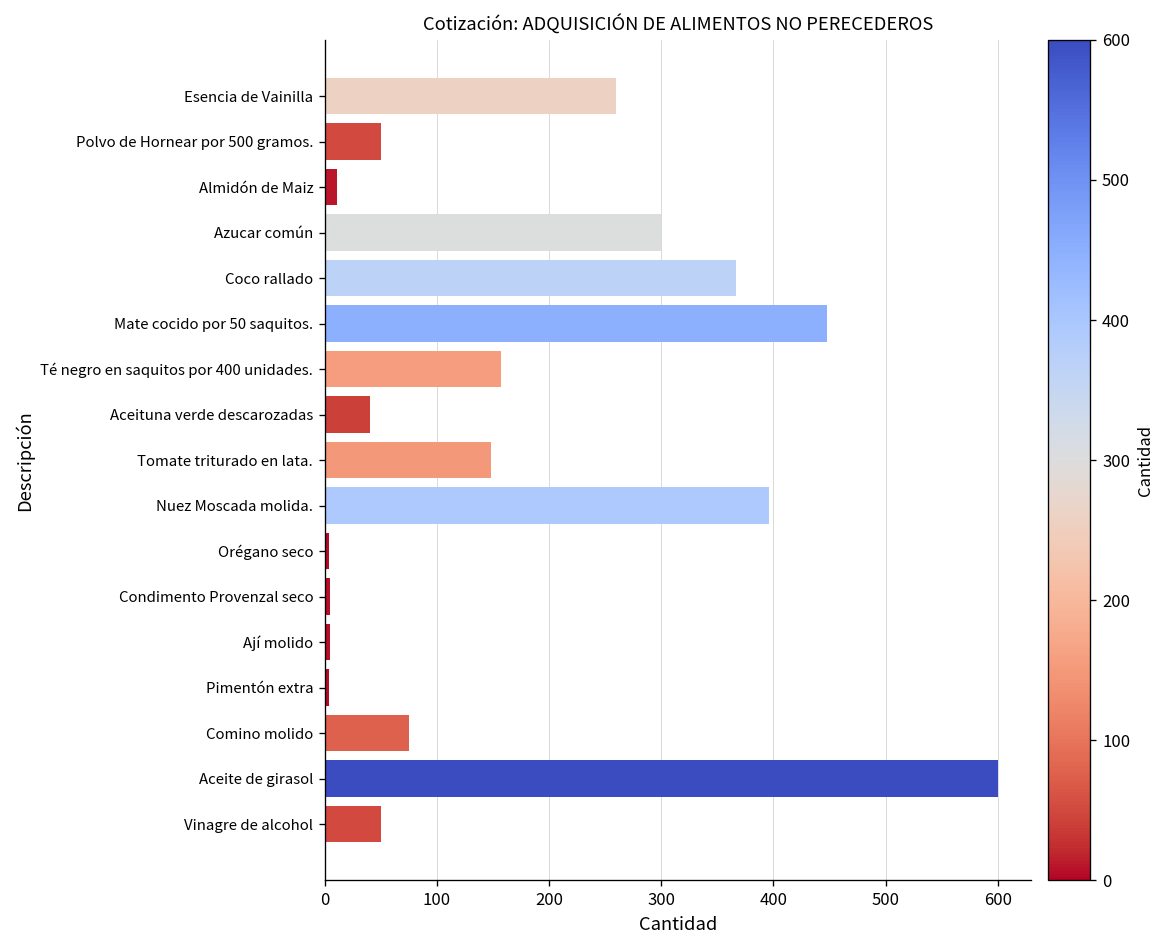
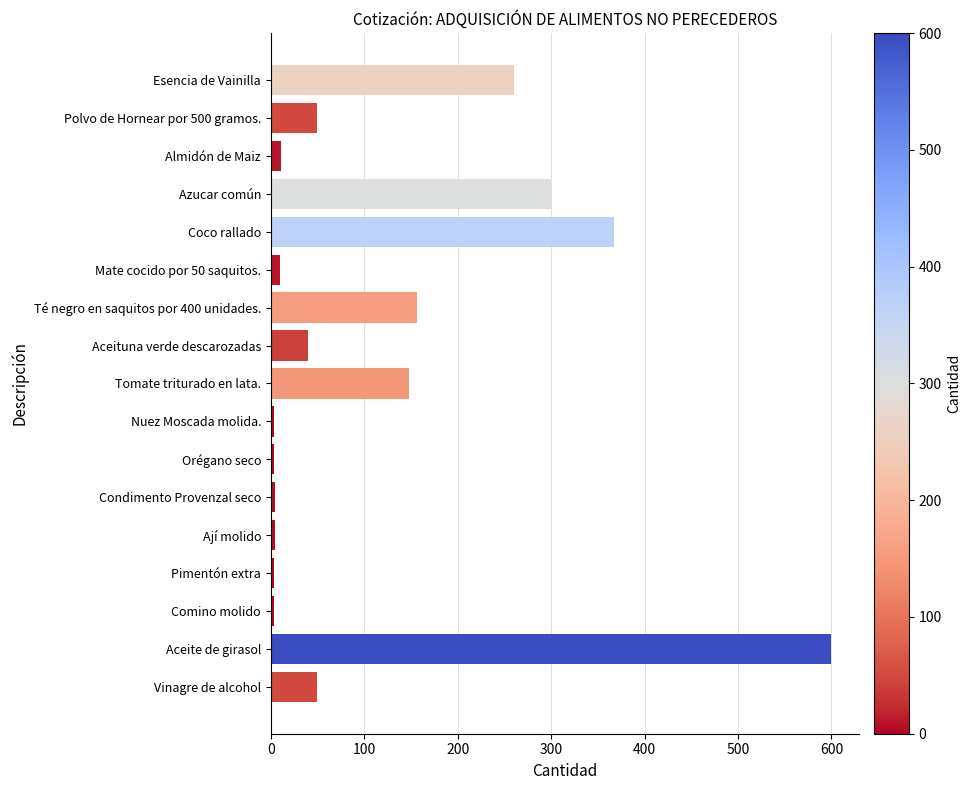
  {
    "Esencia de Vainilla": 260,
    "Polvo de Hornear por 500 gramos.": 50,
    "Almidón de Maiz": 10,
    "Azucar común": 300,
    "Coco rallado": 370,
-   "Mate cocido por 50 saquitos.": 450,
+   "Mate cocido por 50 saquitos.": 10,
    "Té negro en saquitos por 400 unidades.": 160,
    "Aceituna verde descarozadas": 40,
    "Tomate triturado en lata.": 150,
-   "Nuez Moscada molida.": 400,
+   "Nuez Moscada molida.": 0,
    "Orégano seco": 0,
    "Condimento Provenzal seco": 10,
    "Ají molido": 10,
    "Pimentón extra": 0,
-   "Comino molido": 80,
+   "Comino molido": 0,
    "Aceite de girasol": 600,
    "Vinagre de alcohol": 50
  }
